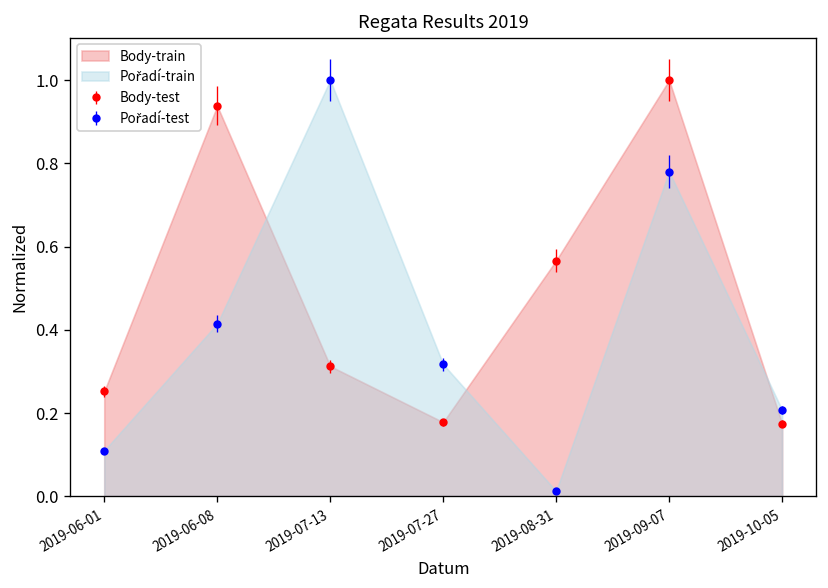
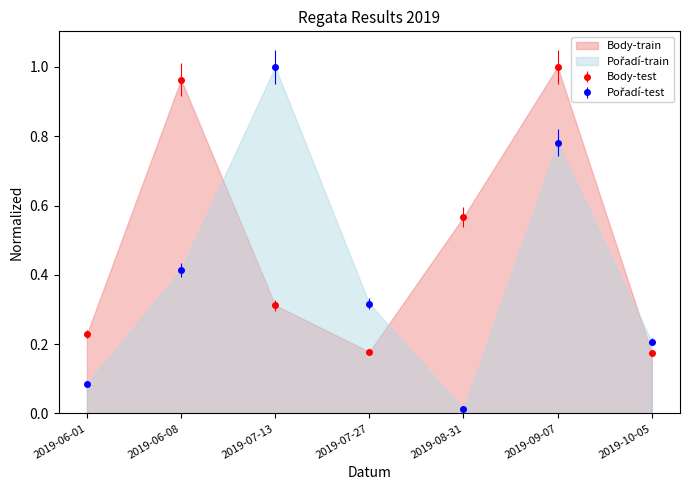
  {
    "Body-train": {
-     "2019-06-01": 0.25,
-     "2019-06-08": 0.94,
+     "2019-06-01": 0.23,
+     "2019-06-08": 0.96,
      "2019-07-13": 0.31,
      "2019-07-27": 0.18,
      "2019-08-31": 0.57,
      "2019-09-07": 1.00,
      "2019-10-05": 0.17
    },
    "Pořadí-train": {
-     "2019-06-01": 0.11,
+     "2019-06-01": 0.09,
      "2019-06-08": 0.41,
      "2019-07-13": 1.00,
      "2019-07-27": 0.32,
      "2019-08-31": 0.01,
      "2019-09-07": 0.78,
      "2019-10-05": 0.21
    }
  }
